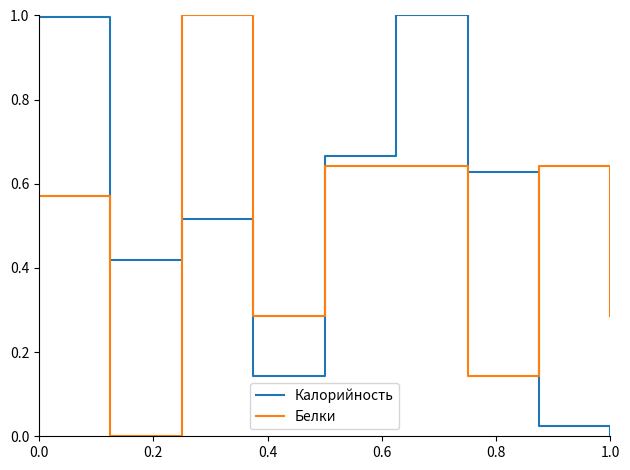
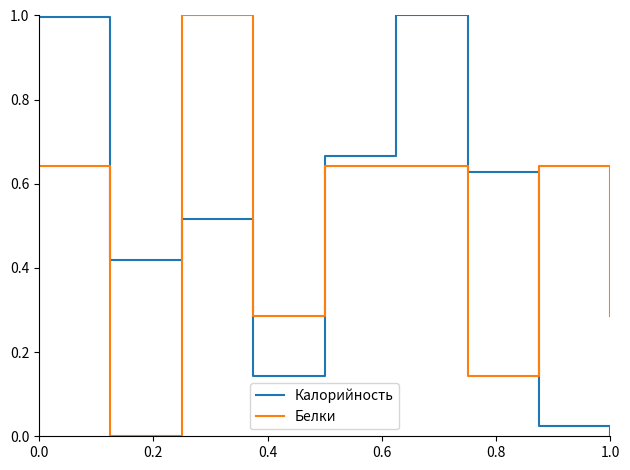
  {
    "Калорийность": {
      "0.0": 1.00,
      "1.0": 0.00
    },
    "Белки": {
-     "0.0": 0.57,
+     "0.0": 0.64,
      "1.0": 0.29
    }
  }
